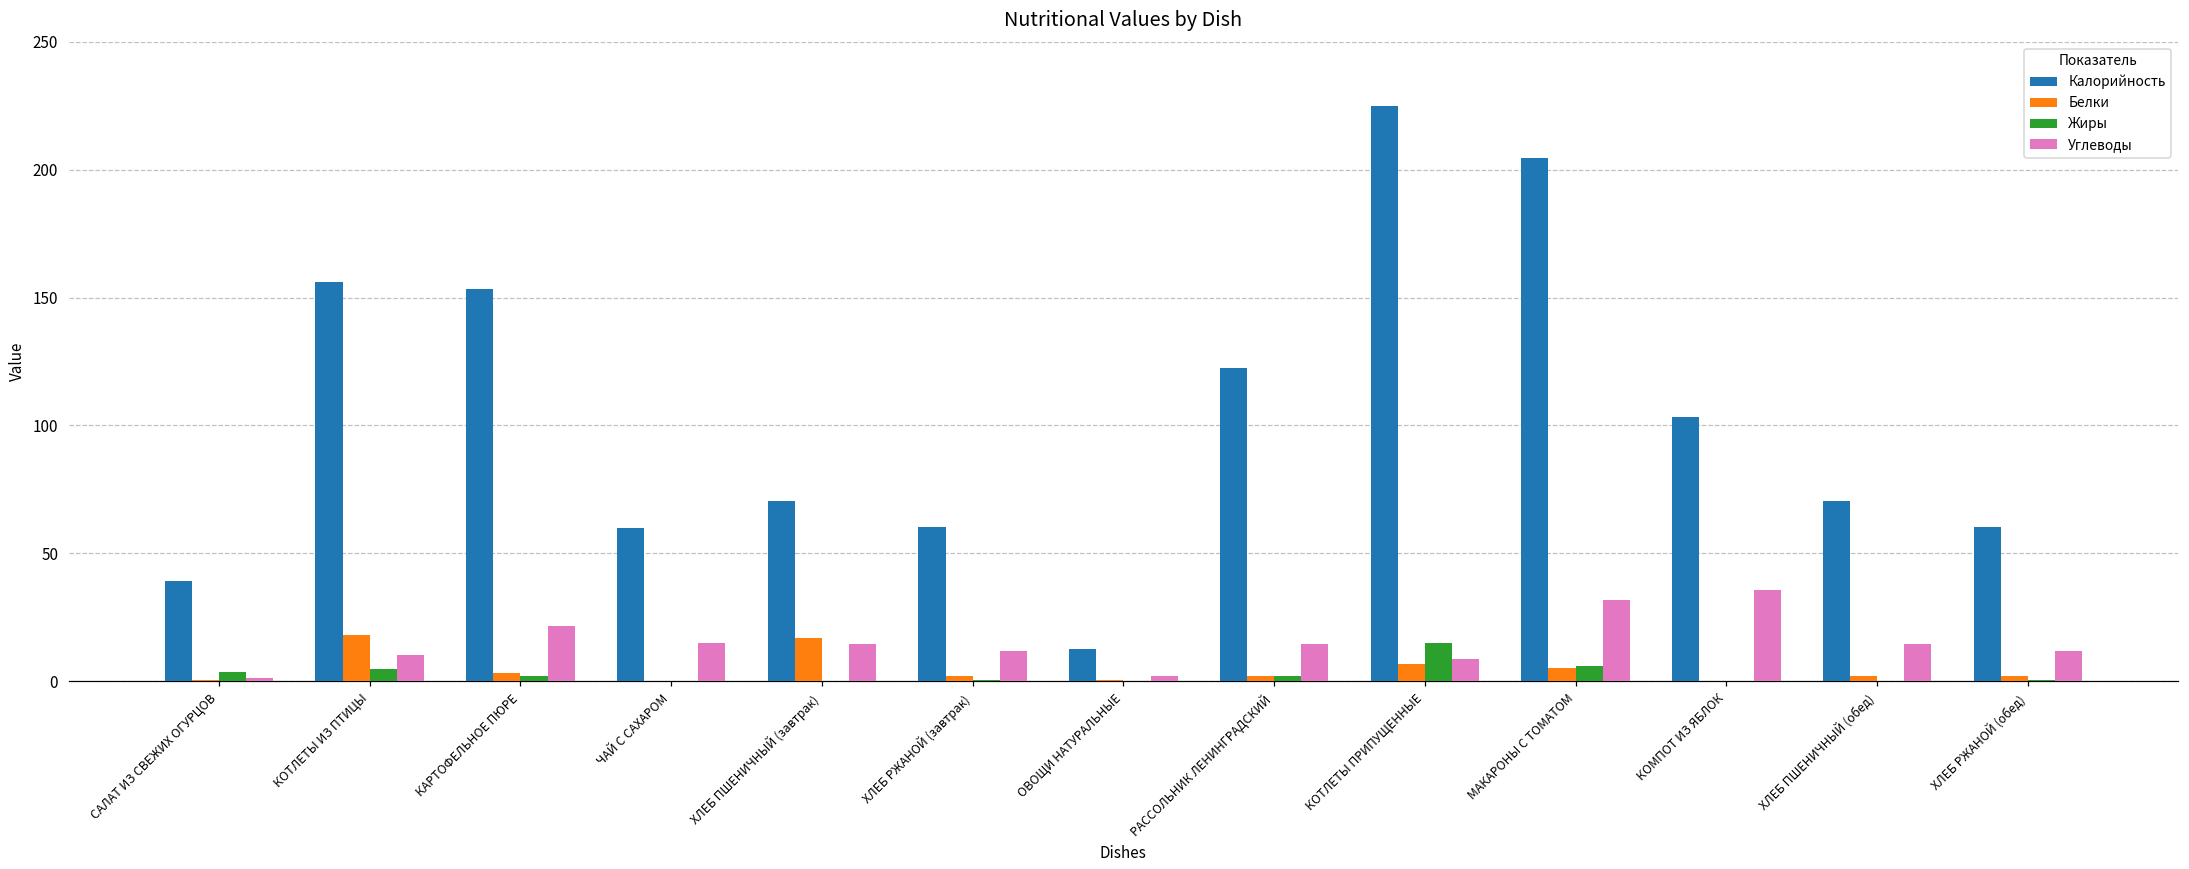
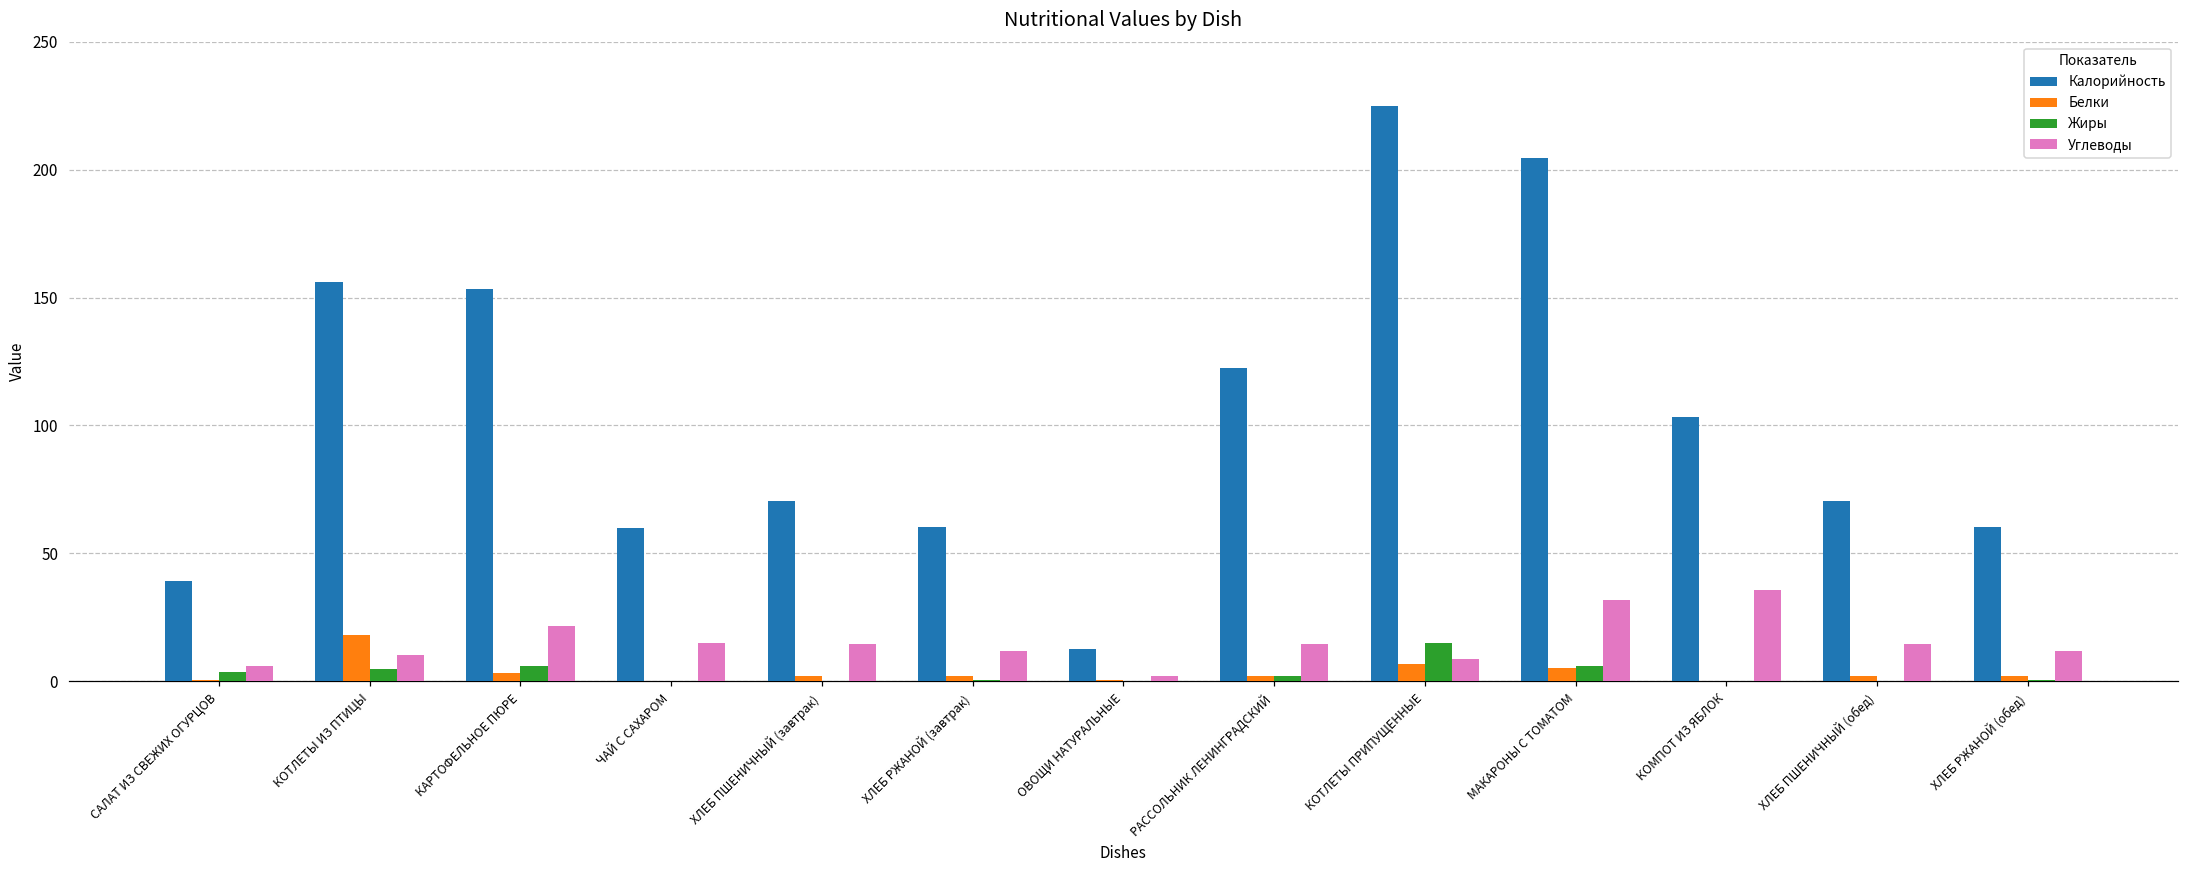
  {
    "Калорийность": {
      "САЛАТ ИЗ СВЕЖИХ ОГУРЦОВ": 39,
      "КОТЛЕТЫ ИЗ ПТИЦЫ": 156,
      "КАРТОФЕЛЬНОЕ ПЮРЕ": 153,
      "ЧАЙ С САХАРОМ": 60,
      "ХЛЕБ ПШЕНИЧНЫЙ (завтрак)": 70,
      "ХЛЕБ РЖАНОЙ (завтрак)": 60,
      "ОВОЩИ НАТУРАЛЬНЫЕ": 13,
      "РАССОЛЬНИК ЛЕНИНГРАДСКИЙ": 123,
      "КОТЛЕТЫ ПРИПУЩЕННЫЕ": 225,
      "МАКАРОНЫ С ТОМАТОМ": 205,
      "КОМПОТ ИЗ ЯБЛОК": 103,
      "ХЛЕБ ПШЕНИЧНЫЙ (обед)": 70,
      "ХЛЕБ РЖАНОЙ (обед)": 60
    },
    "Белки": {
      "КОТЛЕТЫ ИЗ ПТИЦЫ": 18,
      "КАРТОФЕЛЬНОЕ ПЮРЕ": 3,
      "ЧАЙ С САХАРОМ": 0,
-     "ХЛЕБ ПШЕНИЧНЫЙ (завтрак)": 17,
+     "ХЛЕБ ПШЕНИЧНЫЙ (завтрак)": 2,
      "ХЛЕБ РЖАНОЙ (завтрак)": 2,
      "РАССОЛЬНИК ЛЕНИНГРАДСКИЙ": 2,
      "КОТЛЕТЫ ПРИПУЩЕННЫЕ": 7,
      "МАКАРОНЫ С ТОМАТОМ": 5,
      "ХЛЕБ ПШЕНИЧНЫЙ (обед)": 2,
      "ХЛЕБ РЖАНОЙ (обед)": 2
    },
    "Жиры": {
      "САЛАТ ИЗ СВЕЖИХ ОГУРЦОВ": 4,
      "КОТЛЕТЫ ИЗ ПТИЦЫ": 5,
-     "КАРТОФЕЛЬНОЕ ПЮРЕ": 2,
+     "КАРТОФЕЛЬНОЕ ПЮРЕ": 6,
      "ЧАЙ С САХАРОМ": 0,
      "РАССОЛЬНИК ЛЕНИНГРАДСКИЙ": 2,
      "КОТЛЕТЫ ПРИПУЩЕННЫЕ": 15,
      "МАКАРОНЫ С ТОМАТОМ": 6
    },
    "Углеводы": {
-     "САЛАТ ИЗ СВЕЖИХ ОГУРЦОВ": 1,
+     "САЛАТ ИЗ СВЕЖИХ ОГУРЦОВ": 6,
      "КОТЛЕТЫ ИЗ ПТИЦЫ": 10,
      "КАРТОФЕЛЬНОЕ ПЮРЕ": 22,
      "ЧАЙ С САХАРОМ": 15,
      "ХЛЕБ ПШЕНИЧНЫЙ (завтрак)": 15,
      "ХЛЕБ РЖАНОЙ (завтрак)": 12,
      "ОВОЩИ НАТУРАЛЬНЫЕ": 2,
      "РАССОЛЬНИК ЛЕНИНГРАДСКИЙ": 15,
      "КОТЛЕТЫ ПРИПУЩЕННЫЕ": 9,
      "МАКАРОНЫ С ТОМАТОМ": 32,
      "КОМПОТ ИЗ ЯБЛОК": 36,
      "ХЛЕБ ПШЕНИЧНЫЙ (обед)": 15,
      "ХЛЕБ РЖАНОЙ (обед)": 12
    }
  }
